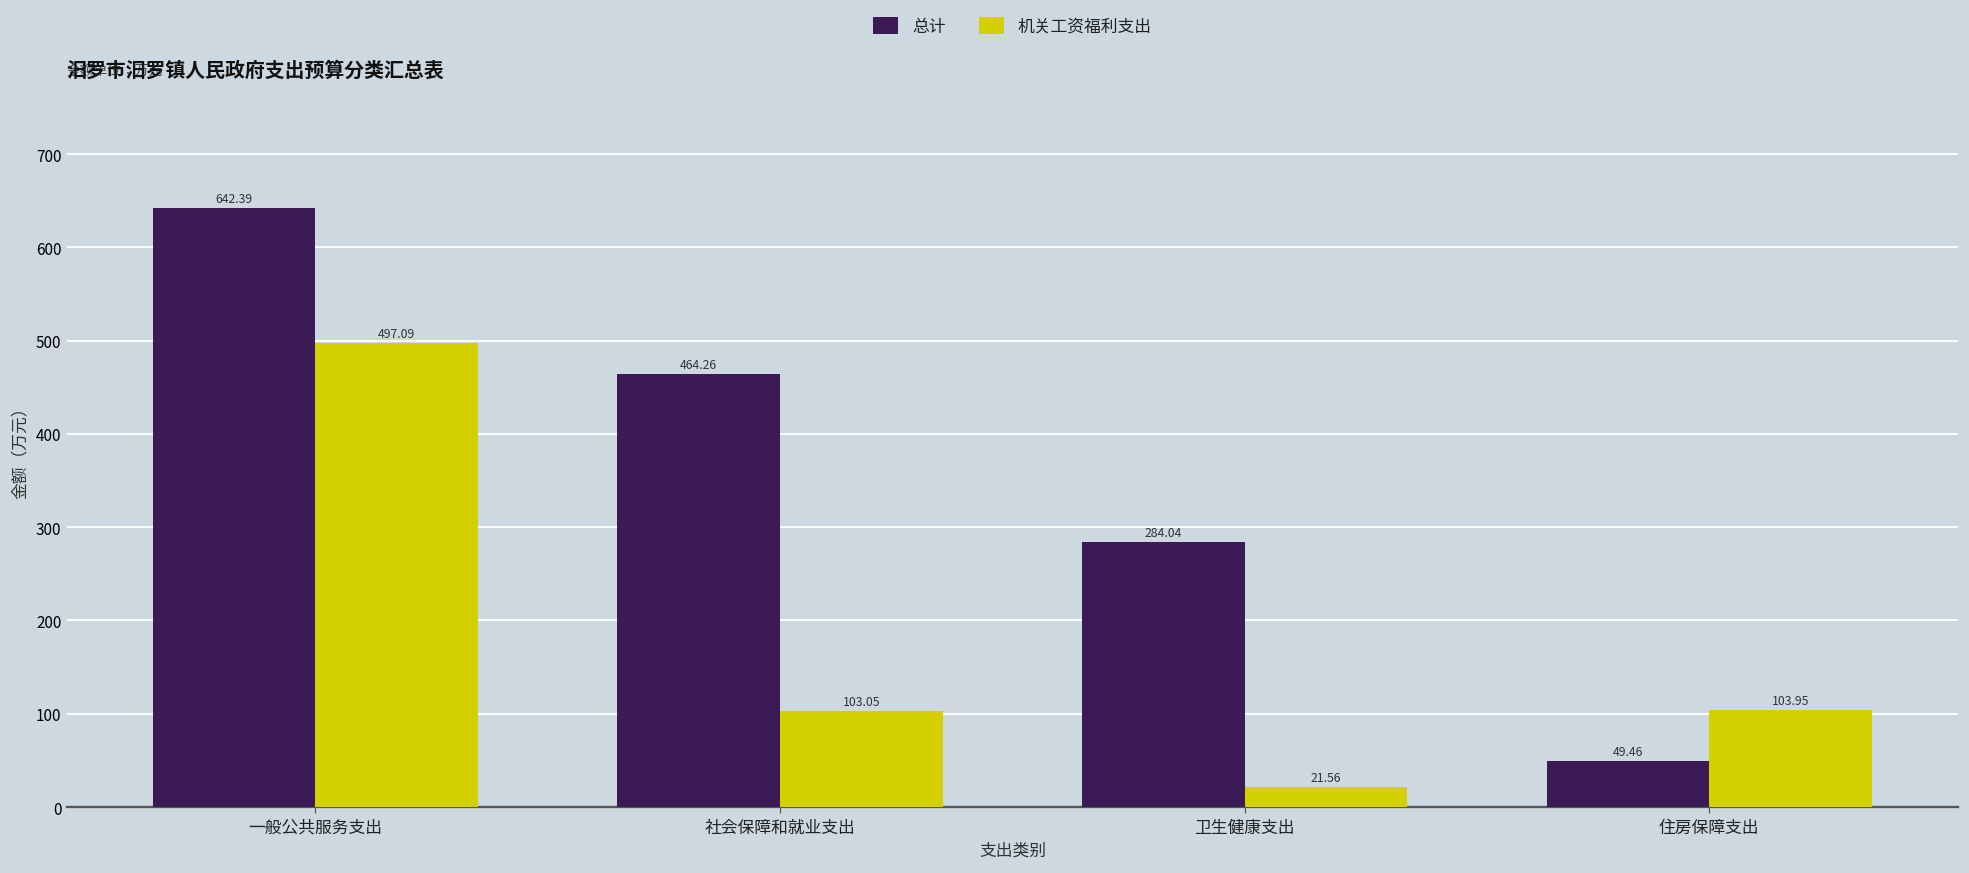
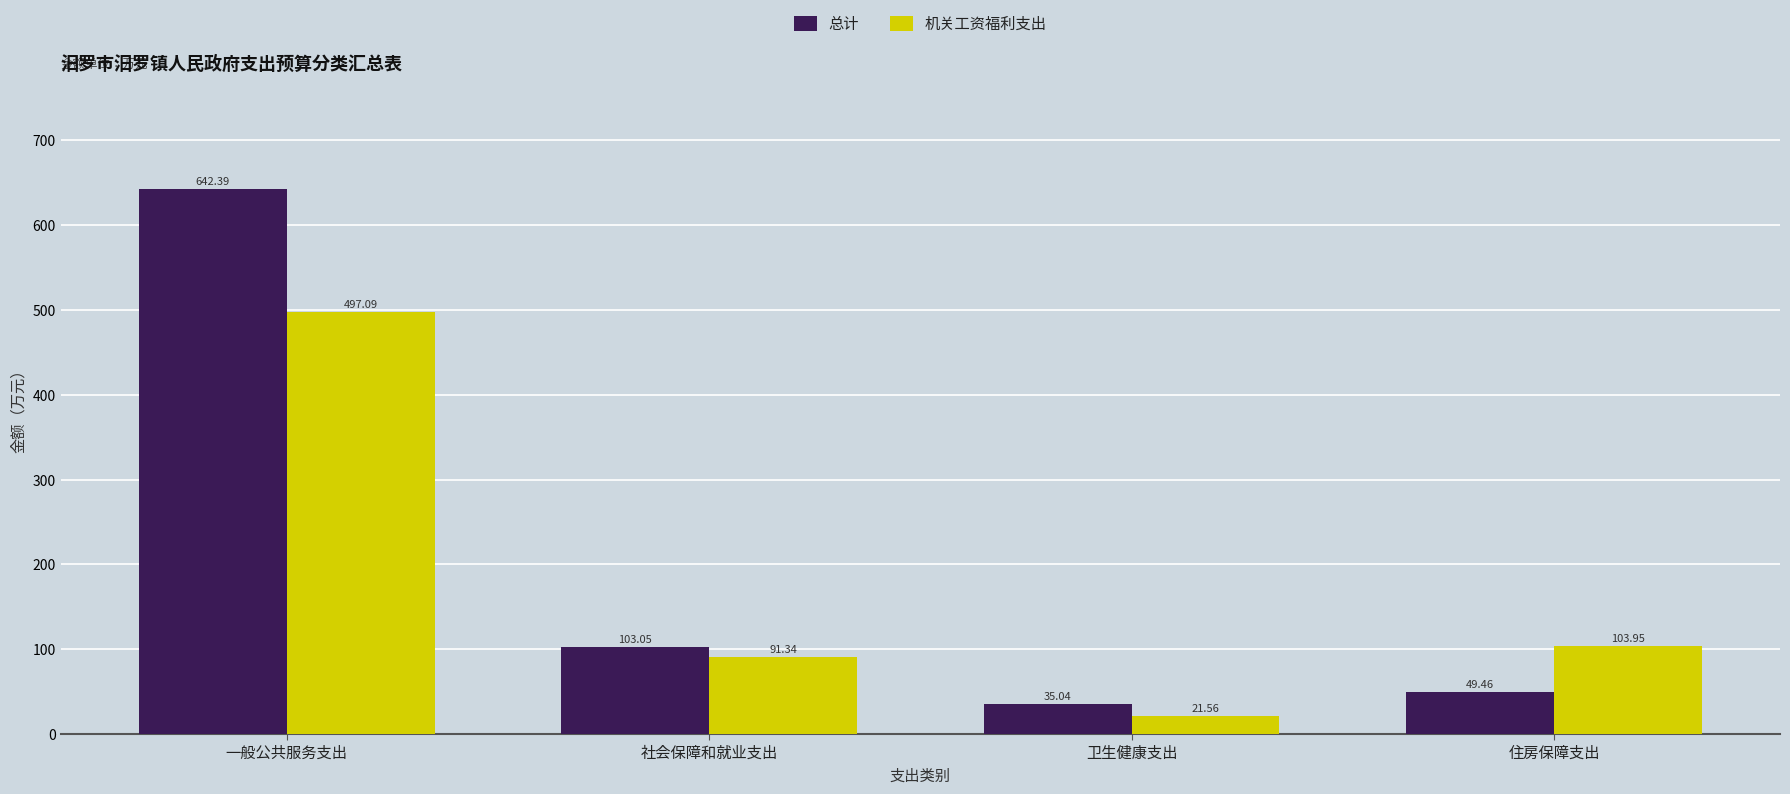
  {
    "总计": {
      "一般公共服务支出": 642.39,
-     "社会保障和就业支出": 464.26,
-     "卫生健康支出": 284.04,
+     "社会保障和就业支出": 103.05,
+     "卫生健康支出": 35.04,
      "住房保障支出": 49.46
    },
    "机关工资福利支出": {
      "一般公共服务支出": 497.09,
-     "社会保障和就业支出": 103.05,
+     "社会保障和就业支出": 91.34,
      "卫生健康支出": 21.56,
      "住房保障支出": 103.95
    }
  }
